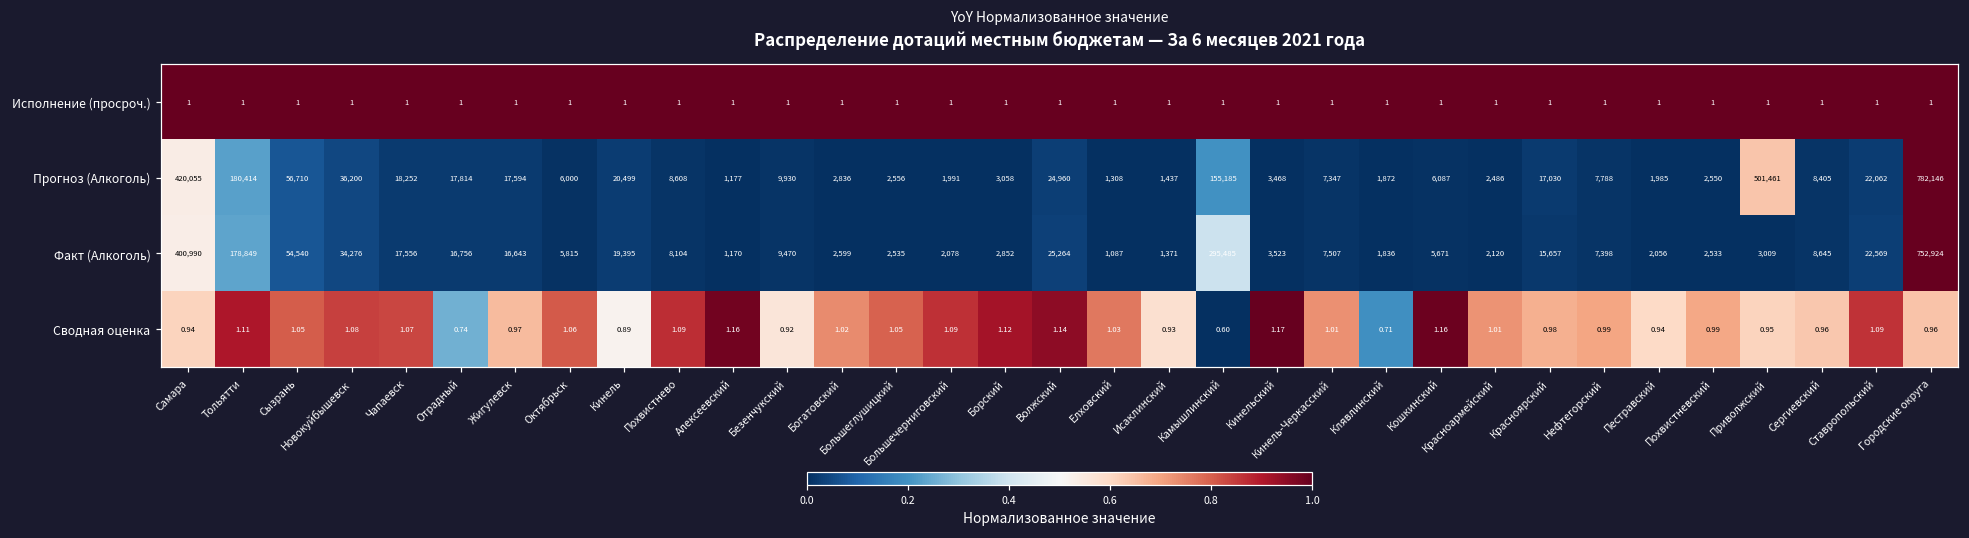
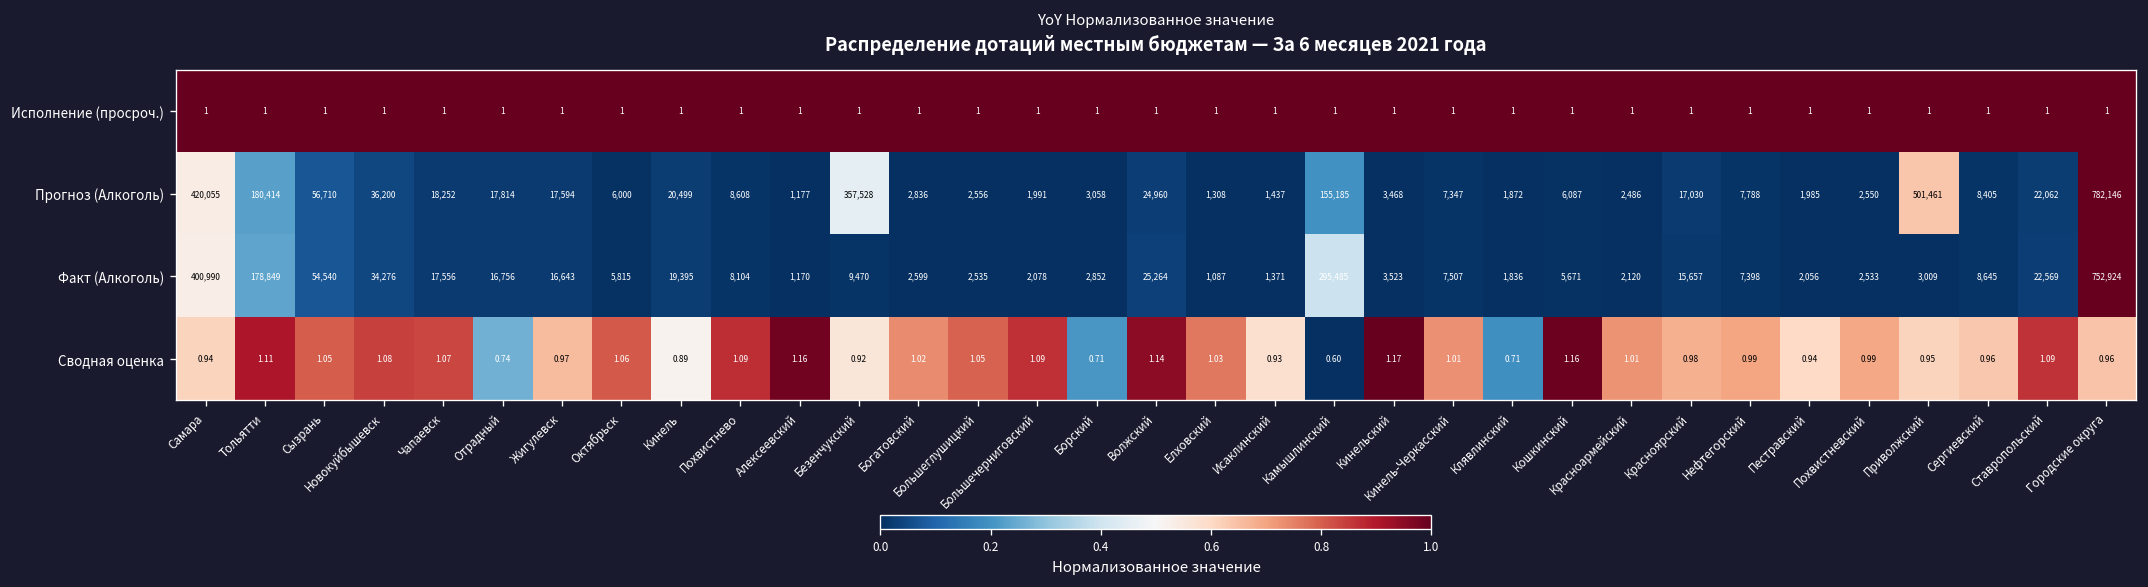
  {
    "Исполнение (просроч.)": {
      "Самара": "1",
      "Тольятти": "1",
      "Сызрань": "1",
      "Новокуйбышевск": "1",
      "Чапаевск": "1",
      "Отрадный": "1",
      "Жигулевск": "1",
      "Октябрьск": "1",
      "Кинель": "1",
      "Похвистнево": "1",
      "Алексеевский": "1",
      "Безенчукский": "1",
      "Богатовский": "1",
      "Большеглушицкий": "1",
      "Большечерниговский": "1",
      "Борский": "1",
      "Волжский": "1",
      "Елховский": "1",
      "Исаклинский": "1",
      "Камышлинский": "1",
      "Кинельский": "1",
      "Кинель-Черкасский": "1",
      "Клявлинский": "1",
      "Кошкинский": "1",
      "Красноармейский": "1",
      "Красноярский": "1",
      "Нефтегорский": "1",
      "Пестравский": "1",
      "Похвистневский": "1",
      "Приволжский": "1",
      "Сергиевский": "1",
      "Ставропольский": "1",
      "Городские округа": "1"
    },
    "Прогноз (Алкоголь)": {
      "Самара": "420,055",
      "Тольятти": "180,414",
      "Сызрань": "56,710",
      "Новокуйбышевск": "36,200",
      "Чапаевск": "18,252",
      "Отрадный": "17,814",
      "Жигулевск": "17,594",
      "Октябрьск": "6,000",
      "Кинель": "20,499",
      "Похвистнево": "8,608",
      "Алексеевский": "1,177",
-     "Безенчукский": "9,930",
+     "Безенчукский": "357,528",
      "Богатовский": "2,836",
      "Большеглушицкий": "2,556",
      "Большечерниговский": "1,991",
      "Борский": "3,058",
      "Волжский": "24,960",
      "Елховский": "1,308",
      "Исаклинский": "1,437",
      "Камышлинский": "155,185",
      "Кинельский": "3,468",
      "Кинель-Черкасский": "7,347",
      "Клявлинский": "1,872",
      "Кошкинский": "6,087",
      "Красноармейский": "2,486",
      "Красноярский": "17,030",
      "Нефтегорский": "7,788",
      "Пестравский": "1,985",
      "Похвистневский": "2,550",
      "Приволжский": "501,461",
      "Сергиевский": "8,405",
      "Ставропольский": "22,062",
      "Городские округа": "782,146"
    },
    "Факт (Алкоголь)": {
      "Самара": "400,990",
      "Тольятти": "178,849",
      "Сызрань": "54,540",
      "Новокуйбышевск": "34,276",
      "Чапаевск": "17,556",
      "Отрадный": "16,756",
      "Жигулевск": "16,643",
      "Октябрьск": "5,815",
      "Кинель": "19,395",
      "Похвистнево": "8,104",
      "Алексеевский": "1,170",
      "Безенчукский": "9,470",
      "Богатовский": "2,599",
      "Большеглушицкий": "2,535",
      "Большечерниговский": "2,078",
      "Борский": "2,852",
      "Волжский": "25,264",
      "Елховский": "1,087",
      "Исаклинский": "1,371",
      "Камышлинский": "295,485",
      "Кинельский": "3,523",
      "Кинель-Черкасский": "7,507",
      "Клявлинский": "1,836",
      "Кошкинский": "5,671",
      "Красноармейский": "2,120",
      "Красноярский": "15,657",
      "Нефтегорский": "7,398",
      "Пестравский": "2,056",
      "Похвистневский": "2,533",
      "Приволжский": "3,009",
      "Сергиевский": "8,645",
      "Ставропольский": "22,569",
      "Городские округа": "752,924"
    },
    "Сводная оценка": {
      "Самара": "0.94",
      "Тольятти": "1.11",
      "Сызрань": "1.05",
      "Новокуйбышевск": "1.08",
      "Чапаевск": "1.07",
      "Отрадный": "0.74",
      "Жигулевск": "0.97",
      "Октябрьск": "1.06",
      "Кинель": "0.89",
      "Похвистнево": "1.09",
      "Алексеевский": "1.16",
      "Безенчукский": "0.92",
      "Богатовский": "1.02",
      "Большеглушицкий": "1.05",
      "Большечерниговский": "1.09",
-     "Борский": "1.12",
+     "Борский": "0.71",
      "Волжский": "1.14",
      "Елховский": "1.03",
      "Исаклинский": "0.93",
      "Камышлинский": "0.60",
      "Кинельский": "1.17",
      "Кинель-Черкасский": "1.01",
      "Клявлинский": "0.71",
      "Кошкинский": "1.16",
      "Красноармейский": "1.01",
      "Красноярский": "0.98",
      "Нефтегорский": "0.99",
      "Пестравский": "0.94",
      "Похвистневский": "0.99",
      "Приволжский": "0.95",
      "Сергиевский": "0.96",
      "Ставропольский": "1.09",
      "Городские округа": "0.96"
    }
  }
